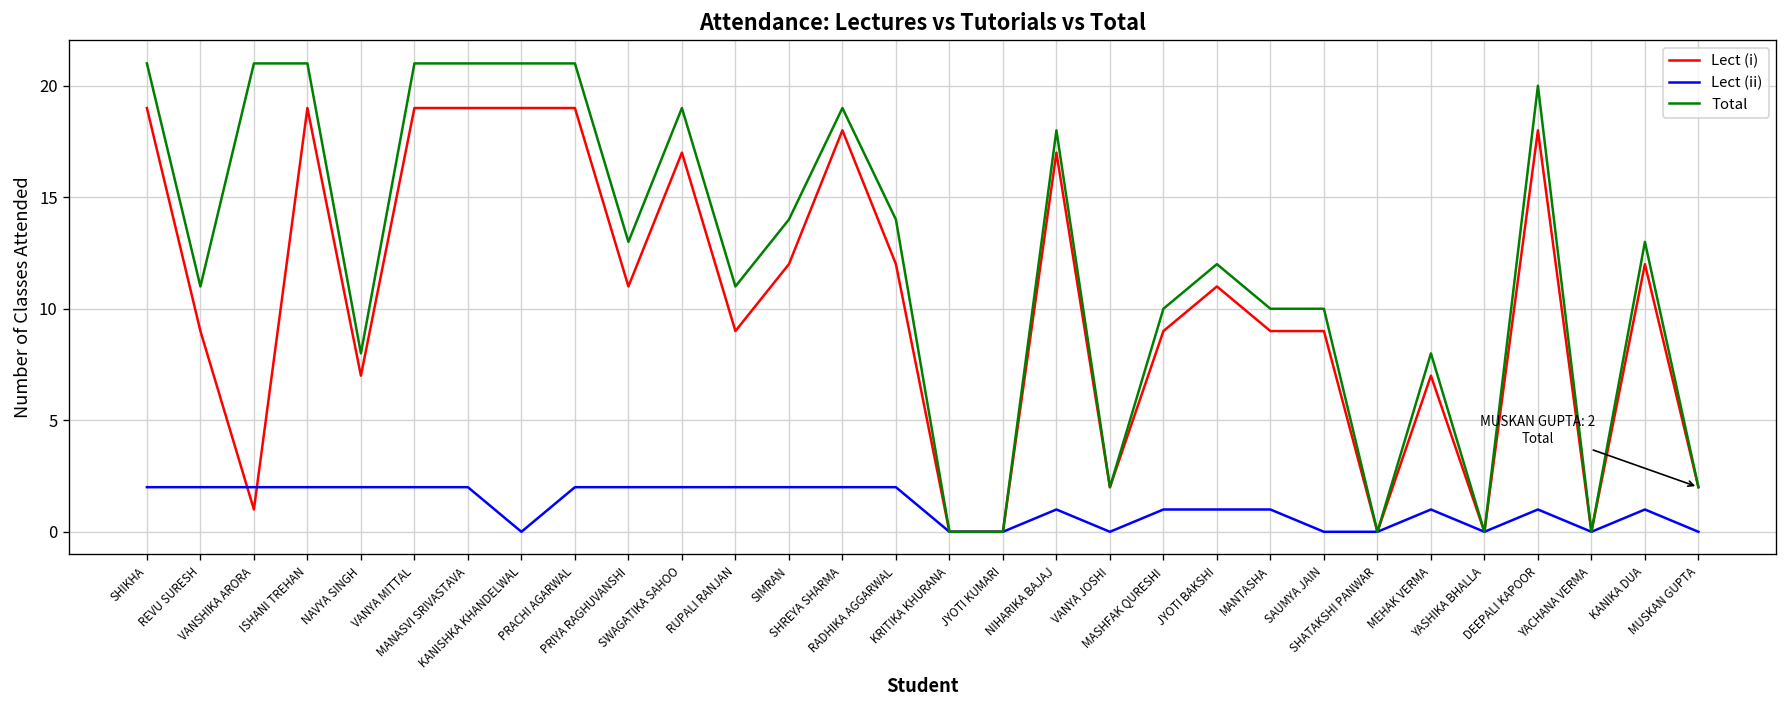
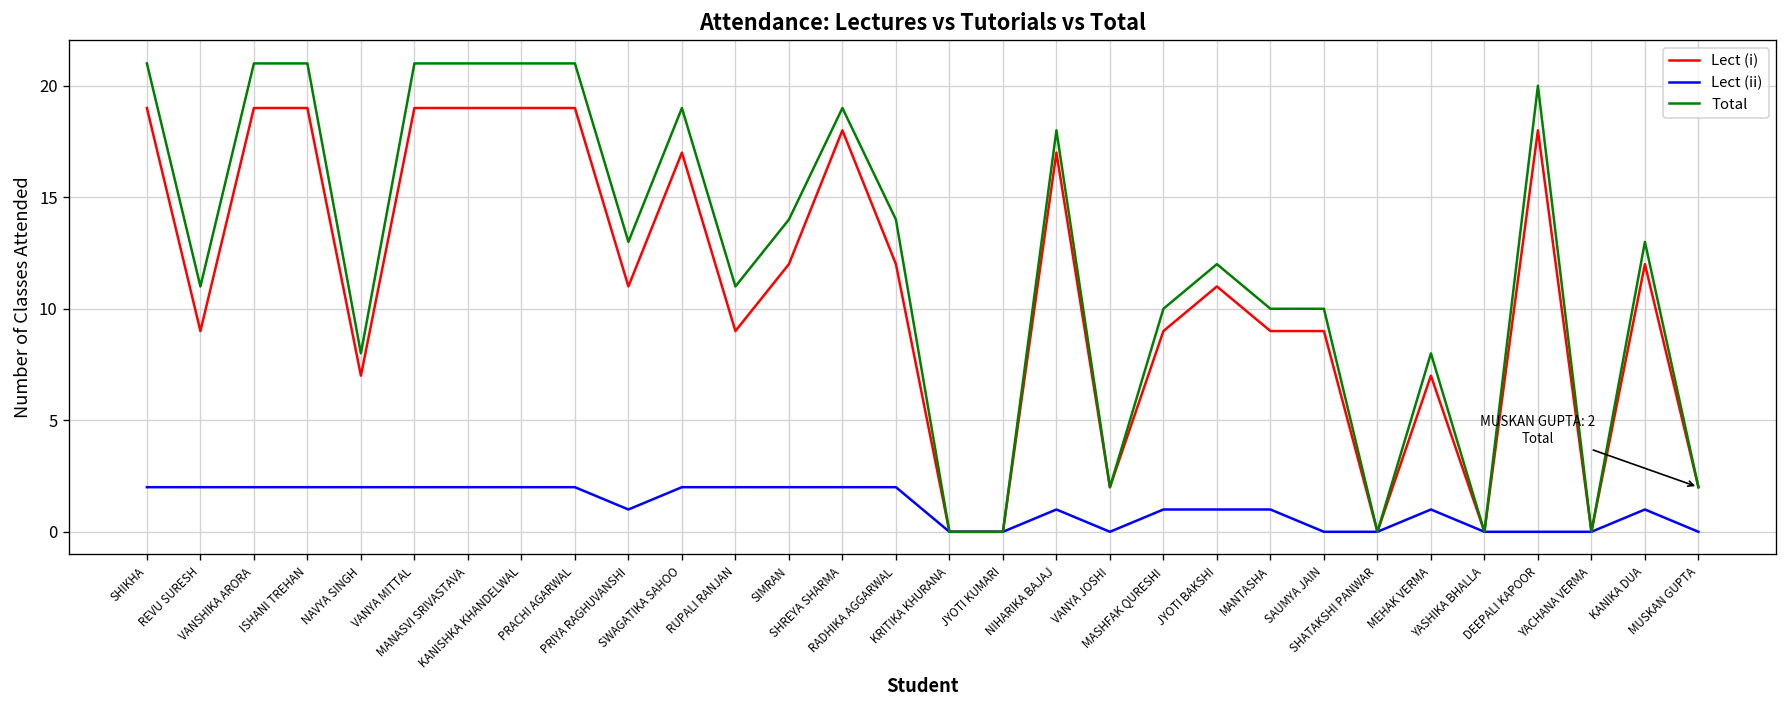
  {
    "Lect (i)": {
      "SHIKHA": 19,
      "REVU SURESH": 9,
-     "VANSHIKA ARORA": 1,
+     "VANSHIKA ARORA": 19,
      "ISHANI TREHAN": 19,
      "NAVYA SINGH": 7,
      "VANYA MITTAL": 19,
      "MANASVI SRIVASTAVA": 19,
      "KANISHKA KHANDELWAL": 19,
      "PRACHI AGARWAL": 19,
      "PRIYA RAGHUVANSHI": 11,
      "SWAGATIKA SAHOO": 17,
      "RUPALI RANJAN": 9,
      "SIMRAN": 12,
      "SHREYA SHARMA": 18,
      "RADHIKA AGGARWAL": 12,
      "NIHARIKA BAJAJ": 17,
      "MASHFAK QURESHI": 9,
      "JYOTI BAKSHI": 11,
      "MANTASHA": 9,
      "SAUMYA JAIN": 9,
      "MEHAK VERMA": 7,
      "DEEPALI KAPOOR": 18,
      "KANIKA DUA": 12
    },
    "Lect (ii)": {
      "SHIKHA": 2,
      "REVU SURESH": 2,
      "VANSHIKA ARORA": 2,
      "ISHANI TREHAN": 2,
      "NAVYA SINGH": 2,
      "VANYA MITTAL": 2,
      "MANASVI SRIVASTAVA": 2,
-     "KANISHKA KHANDELWAL": 0,
+     "KANISHKA KHANDELWAL": 2,
      "PRACHI AGARWAL": 2,
-     "PRIYA RAGHUVANSHI": 2,
+     "PRIYA RAGHUVANSHI": 1,
      "SWAGATIKA SAHOO": 2,
      "RUPALI RANJAN": 2,
      "SIMRAN": 2,
      "SHREYA SHARMA": 2,
      "RADHIKA AGGARWAL": 2,
      "NIHARIKA BAJAJ": 1,
      "VANYA JOSHI": 0,
      "MASHFAK QURESHI": 1,
      "JYOTI BAKSHI": 1,
      "MANTASHA": 1,
      "SAUMYA JAIN": 0,
      "MEHAK VERMA": 1,
-     "DEEPALI KAPOOR": 1,
+     "DEEPALI KAPOOR": 0,
      "KANIKA DUA": 1,
      "MUSKAN GUPTA": 0
    },
    "Total": {
      "SHIKHA": 21,
      "REVU SURESH": 11,
      "VANSHIKA ARORA": 21,
      "ISHANI TREHAN": 21,
      "NAVYA SINGH": 8,
      "VANYA MITTAL": 21,
      "MANASVI SRIVASTAVA": 21,
      "KANISHKA KHANDELWAL": 21,
      "PRACHI AGARWAL": 21,
      "PRIYA RAGHUVANSHI": 13,
      "SWAGATIKA SAHOO": 19,
      "RUPALI RANJAN": 11,
      "SIMRAN": 14,
      "SHREYA SHARMA": 19,
      "RADHIKA AGGARWAL": 14,
      "NIHARIKA BAJAJ": 18,
      "MASHFAK QURESHI": 10,
      "JYOTI BAKSHI": 12,
      "MANTASHA": 10,
      "SAUMYA JAIN": 10,
      "MEHAK VERMA": 8,
      "DEEPALI KAPOOR": 20,
      "KANIKA DUA": 13
    }
  }
